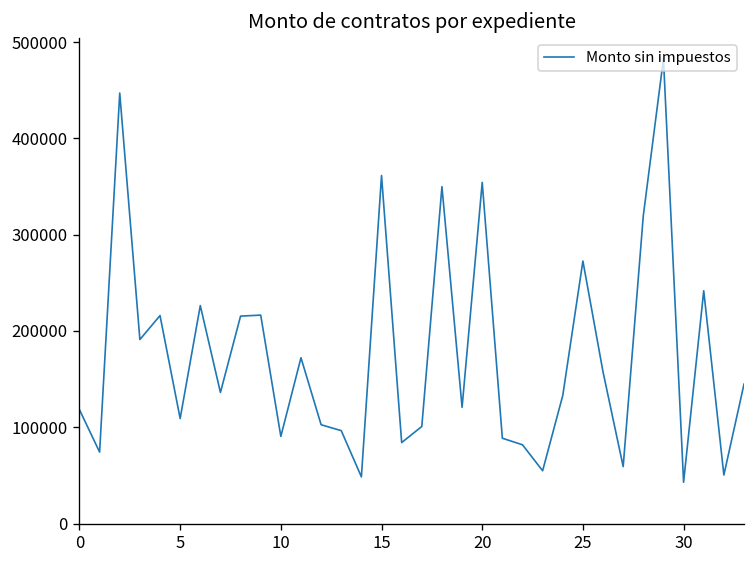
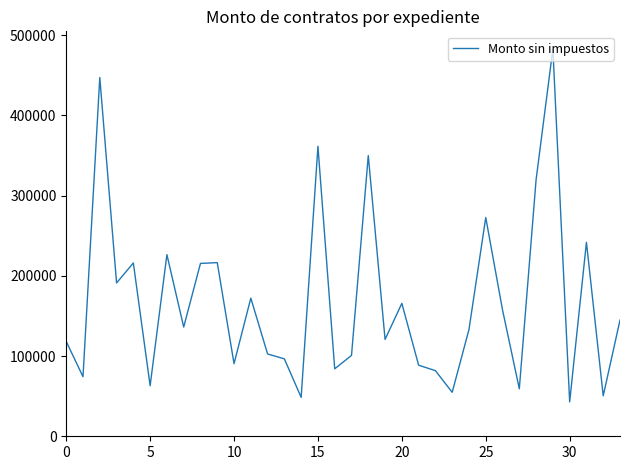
  {
    "0": 120000,
-   "5": 110000,
+   "5": 60000,
    "10": 90000,
    "15": 360000,
-   "20": 350000,
+   "20": 170000,
    "25": 270000,
    "30": 40000
  }
